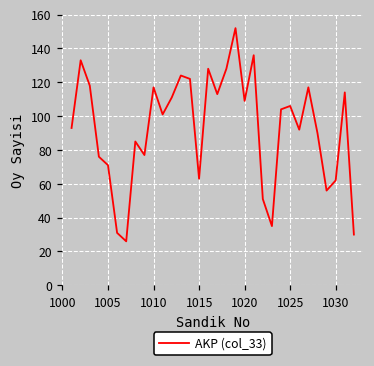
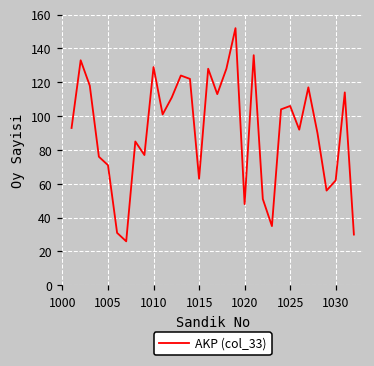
  {
    "1005": 71,
-   "1010": 117,
+   "1010": 129,
    "1015": 63,
-   "1020": 109,
+   "1020": 48,
    "1025": 106,
    "1030": 62
  }
